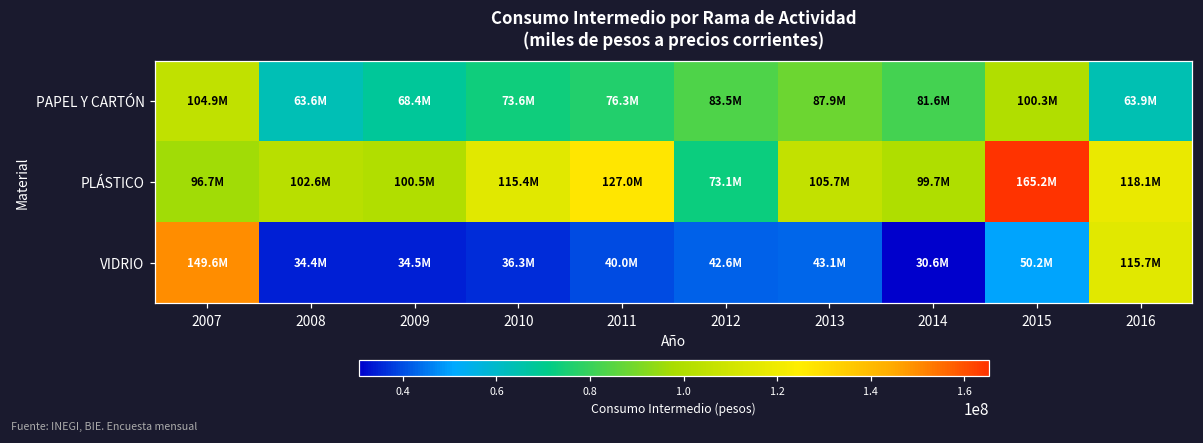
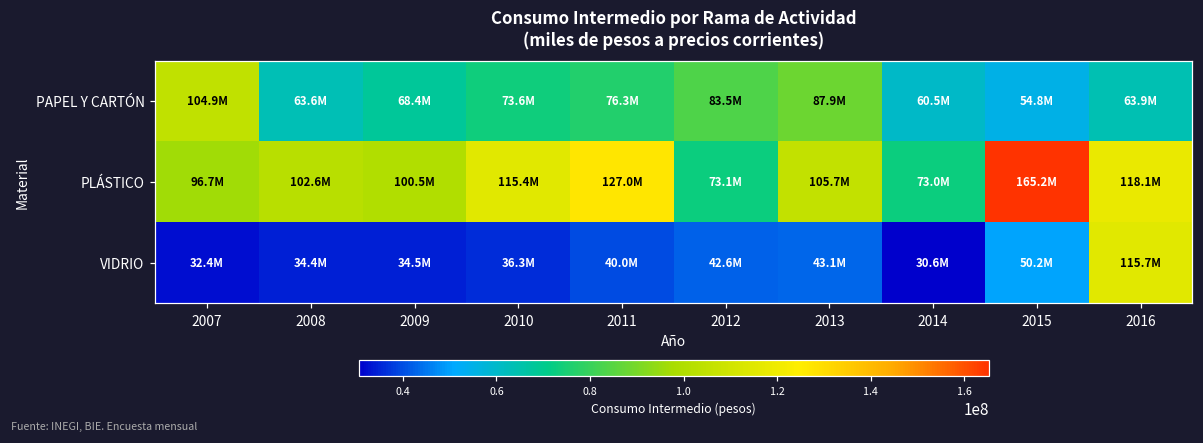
  {
    "PAPEL Y CARTÓN": {
      "2007": "104.9M",
      "2008": "63.6M",
      "2009": "68.4M",
      "2010": "73.6M",
      "2011": "76.3M",
      "2012": "83.5M",
      "2013": "87.9M",
-     "2014": "81.6M",
-     "2015": "100.3M",
+     "2014": "60.5M",
+     "2015": "54.8M",
      "2016": "63.9M"
    },
    "PLÁSTICO": {
      "2007": "96.7M",
      "2008": "102.6M",
      "2009": "100.5M",
      "2010": "115.4M",
      "2011": "127.0M",
      "2012": "73.1M",
      "2013": "105.7M",
-     "2014": "99.7M",
+     "2014": "73.0M",
      "2015": "165.2M",
      "2016": "118.1M"
    },
    "VIDRIO": {
-     "2007": "149.6M",
+     "2007": "32.4M",
      "2008": "34.4M",
      "2009": "34.5M",
      "2010": "36.3M",
      "2011": "40.0M",
      "2012": "42.6M",
      "2013": "43.1M",
      "2014": "30.6M",
      "2015": "50.2M",
      "2016": "115.7M"
    }
  }
